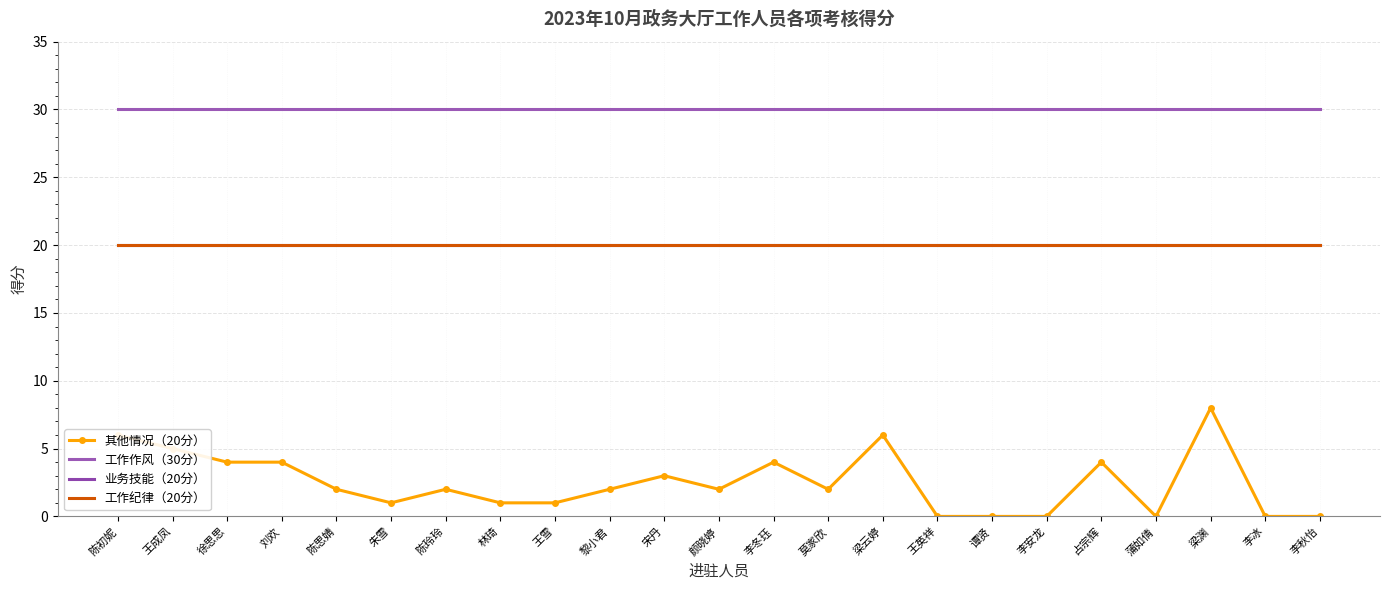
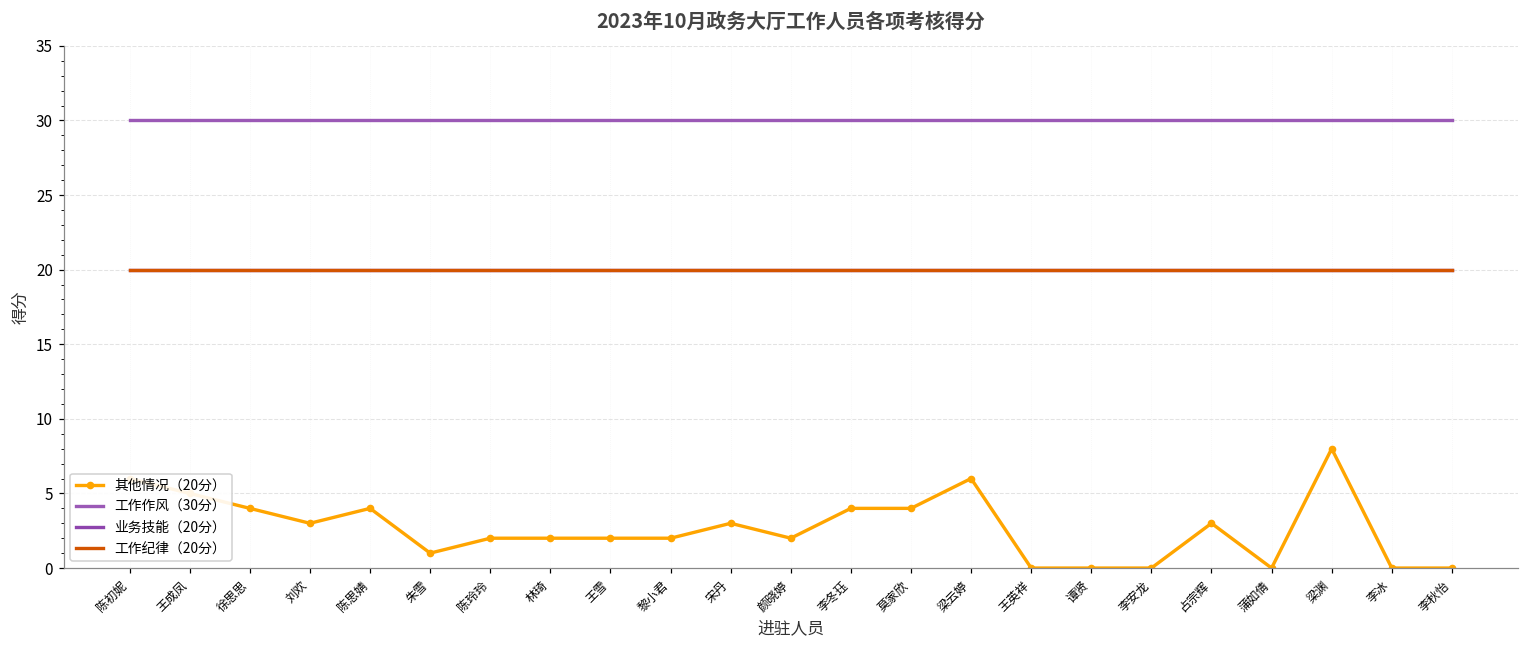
  {
    "其他情况（20分）": {
      "徐思思": 4,
-     "刘欢": 4,
-     "陈思婧": 2,
+     "刘欢": 3,
+     "陈思婧": 4,
      "朱雪": 1,
      "陈玲玲": 2,
-     "林琦": 1,
-     "王雪": 1,
+     "林琦": 2,
+     "王雪": 2,
      "黎小君": 2,
      "宋丹": 3,
      "颜晓婷": 2,
      "李冬珏": 4,
-     "莫家欣": 2,
+     "莫家欣": 4,
      "梁云婷": 6,
      "王英祥": 0,
      "谭贤": 0,
      "李安龙": 0,
-     "占宗辉": 4,
+     "占宗辉": 3,
      "蒲如倩": 0,
      "梁渊": 8,
      "李冰": 0,
      "李秋怡": 0
    },
    "工作作风（30分）": {
      "陈初妮": 30,
      "王成凤": 30,
      "徐思思": 30,
      "刘欢": 30,
      "陈思婧": 30,
      "朱雪": 30,
      "陈玲玲": 30,
      "林琦": 30,
      "王雪": 30,
      "黎小君": 30,
      "宋丹": 30,
      "颜晓婷": 30,
      "李冬珏": 30,
      "莫家欣": 30,
      "梁云婷": 30,
      "王英祥": 30,
      "谭贤": 30,
      "李安龙": 30,
      "占宗辉": 30,
      "蒲如倩": 30,
      "梁渊": 30,
      "李冰": 30,
      "李秋怡": 30
    },
    "工作纪律（20分）": {
      "陈初妮": 20,
      "王成凤": 20,
      "徐思思": 20,
      "刘欢": 20,
      "陈思婧": 20,
      "朱雪": 20,
      "陈玲玲": 20,
      "林琦": 20,
      "王雪": 20,
      "黎小君": 20,
      "宋丹": 20,
      "颜晓婷": 20,
      "李冬珏": 20,
      "莫家欣": 20,
      "梁云婷": 20,
      "王英祥": 20,
      "谭贤": 20,
      "李安龙": 20,
      "占宗辉": 20,
      "蒲如倩": 20,
      "梁渊": 20,
      "李冰": 20,
      "李秋怡": 20
    }
  }
